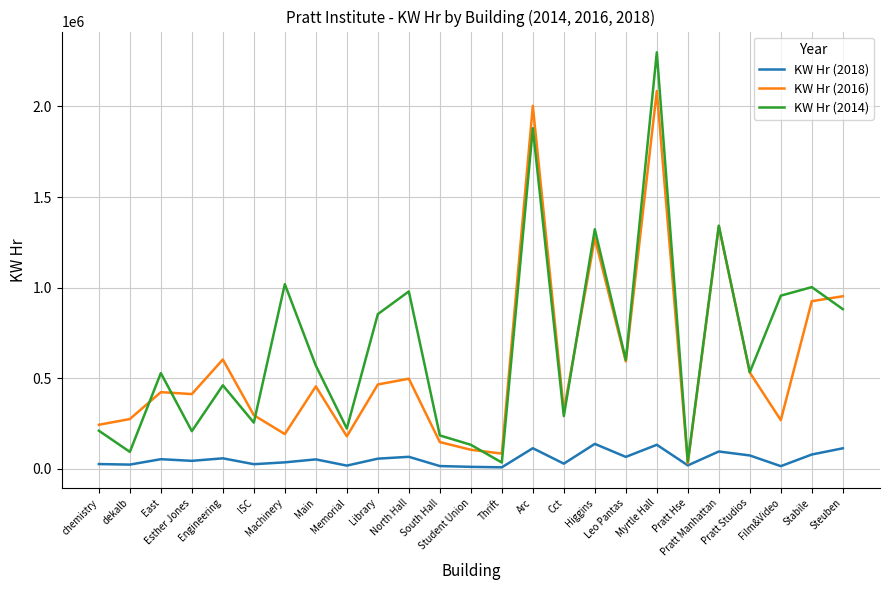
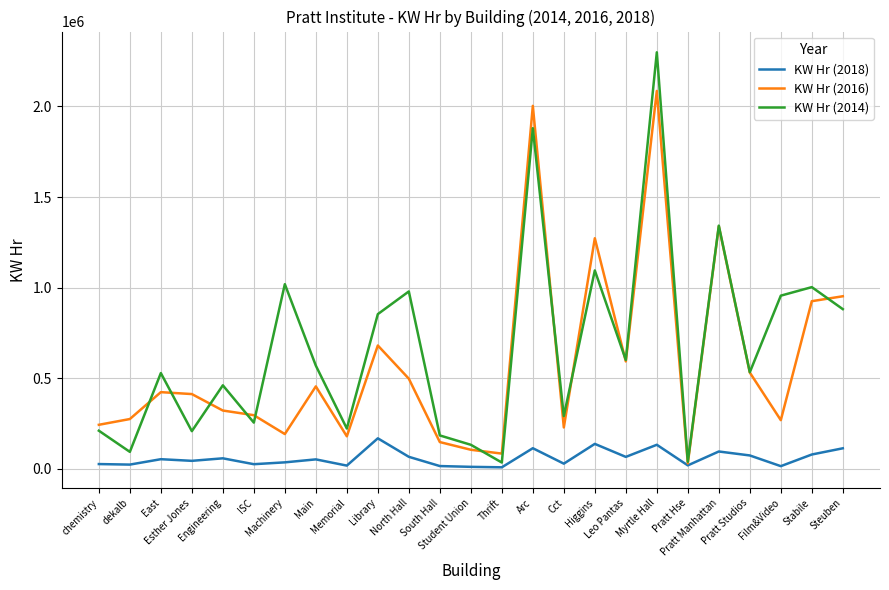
  {
    "KW Hr (2018)": {
      "chemistry": 30000,
      "dekalb": 20000,
      "East": 50000,
      "Esther Jones": 40000,
      "Engineering": 60000,
      "ISC": 30000,
      "Machinery": 40000,
      "Main": 50000,
      "Memorial": 20000,
-     "Library": 60000,
+     "Library": 170000,
      "North Hall": 70000,
      "South Hall": 20000,
      "Student Union": 10000,
      "Thrift": 10000,
      "Arc": 110000,
      "Cct": 30000,
      "Higgins": 140000,
      "Leo Pantas": 70000,
      "Myrtle Hall": 130000,
      "Pratt Manhattan": 100000,
      "Pratt Studios": 70000,
      "Film&Video": 20000,
      "Stabile": 80000,
      "Steuben": 110000
    },
    "KW Hr (2016)": {
      "chemistry": 240000,
      "dekalb": 280000,
      "East": 420000,
      "Esther Jones": 410000,
-     "Engineering": 600000,
+     "Engineering": 320000,
      "ISC": 300000,
      "Machinery": 190000,
      "Main": 460000,
      "Memorial": 180000,
-     "Library": 470000,
+     "Library": 680000,
      "North Hall": 500000,
      "South Hall": 150000,
      "Student Union": 110000,
      "Thrift": 80000,
      "Arc": 2000000,
-     "Cct": 320000,
+     "Cct": 230000,
      "Higgins": 1270000,
      "Myrtle Hall": 2090000,
      "Film&Video": 270000,
      "Stabile": 930000,
      "Steuben": 950000
    },
    "KW Hr (2014)": {
      "chemistry": 210000,
      "dekalb": 90000,
      "East": 530000,
      "Esther Jones": 210000,
      "Engineering": 460000,
      "ISC": 260000,
      "Machinery": 1020000,
      "Main": 570000,
      "Memorial": 220000,
      "Library": 850000,
      "North Hall": 980000,
      "South Hall": 190000,
      "Student Union": 130000,
      "Thrift": 40000,
      "Arc": 1880000,
      "Cct": 290000,
-     "Higgins": 1320000,
+     "Higgins": 1100000,
      "Myrtle Hall": 2300000,
      "Film&Video": 960000,
      "Stabile": 1000000,
      "Steuben": 880000
    }
  }
